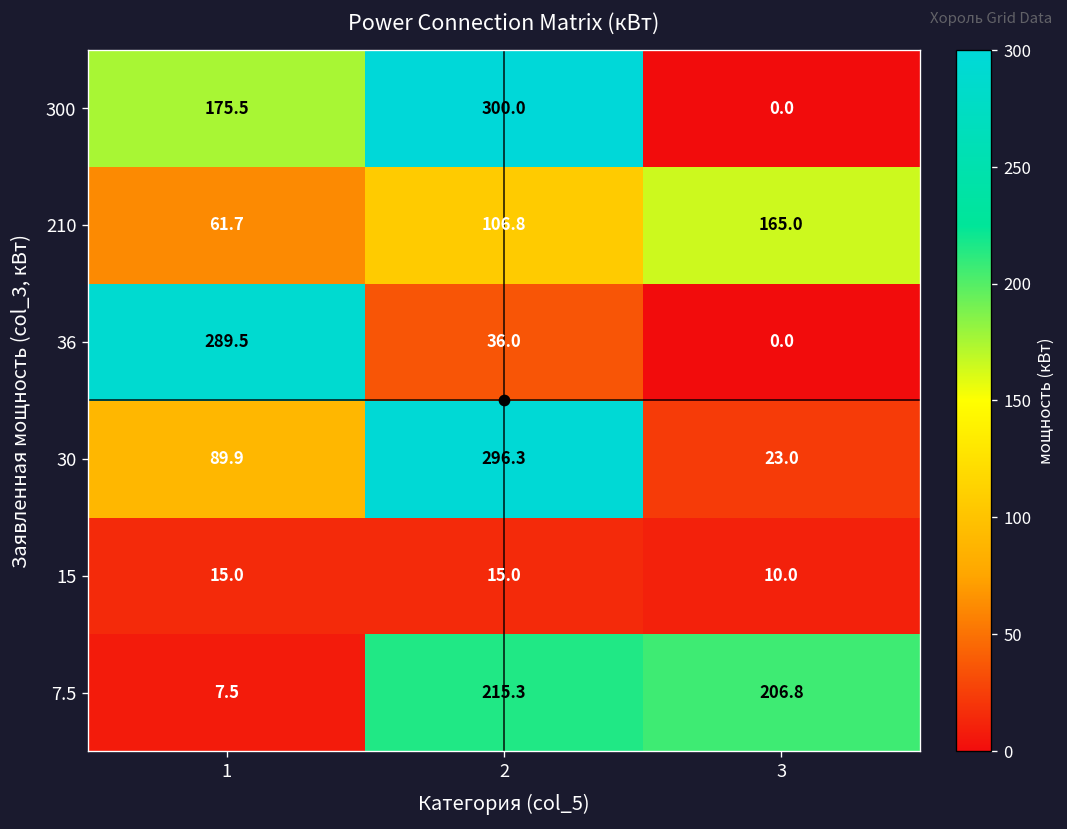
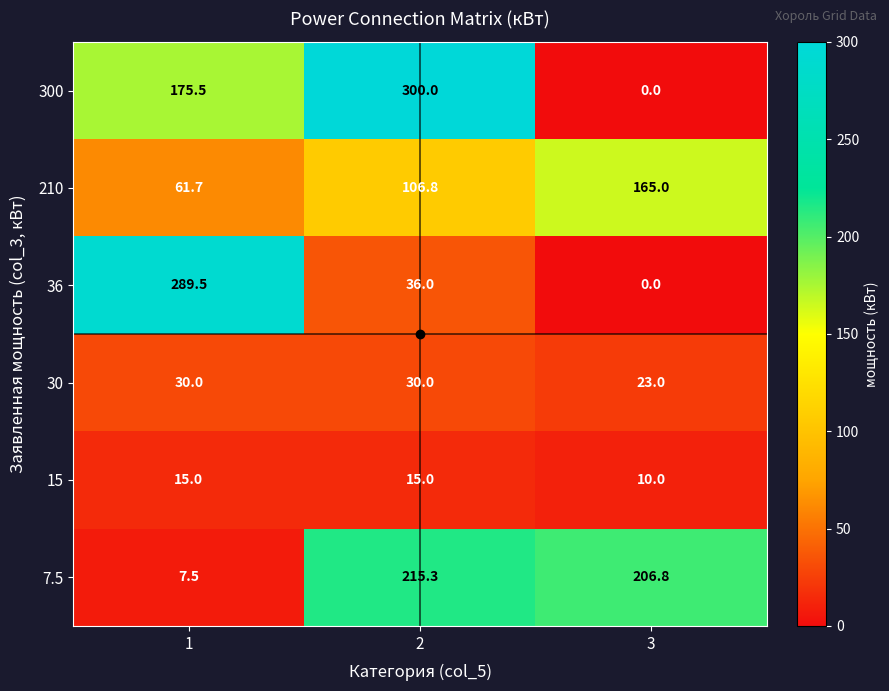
  {
    "300": {
      "1": 175.5,
      "2": 300.0,
      "3": 0.0
    },
    "210": {
      "1": 61.7,
      "2": 106.8,
      "3": 165.0
    },
    "36": {
      "1": 289.5,
      "2": 36.0,
      "3": 0.0
    },
    "30": {
-     "1": 89.9,
-     "2": 296.3,
+     "1": 30.0,
+     "2": 30.0,
      "3": 23.0
    },
    "15": {
      "1": 15.0,
      "2": 15.0,
      "3": 10.0
    },
    "7.5": {
      "1": 7.5,
      "2": 215.3,
      "3": 206.8
    }
  }
